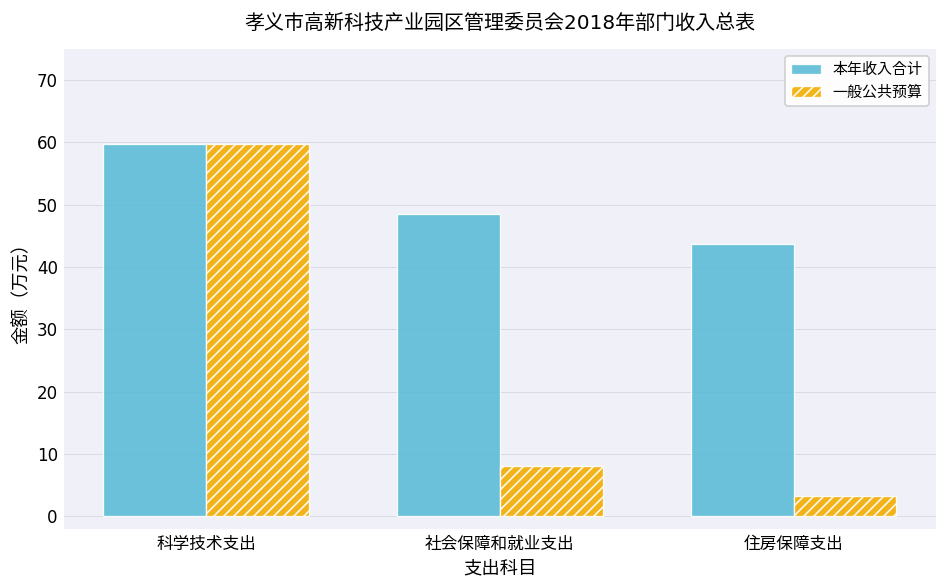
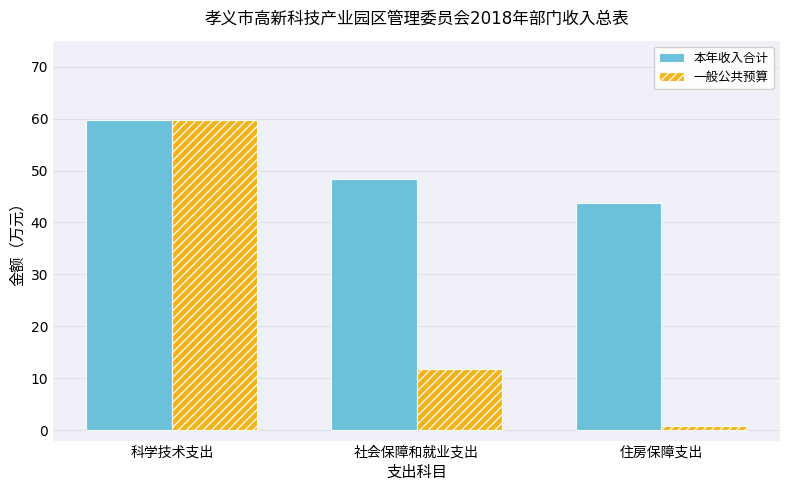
  {
    "本年收入合计": {
      "科学技术支出": 60,
      "社会保障和就业支出": 48,
      "住房保障支出": 44
    },
    "一般公共预算": {
      "科学技术支出": 60,
-     "社会保障和就业支出": 8,
-     "住房保障支出": 3
+     "社会保障和就业支出": 12,
+     "住房保障支出": 1
    }
  }
